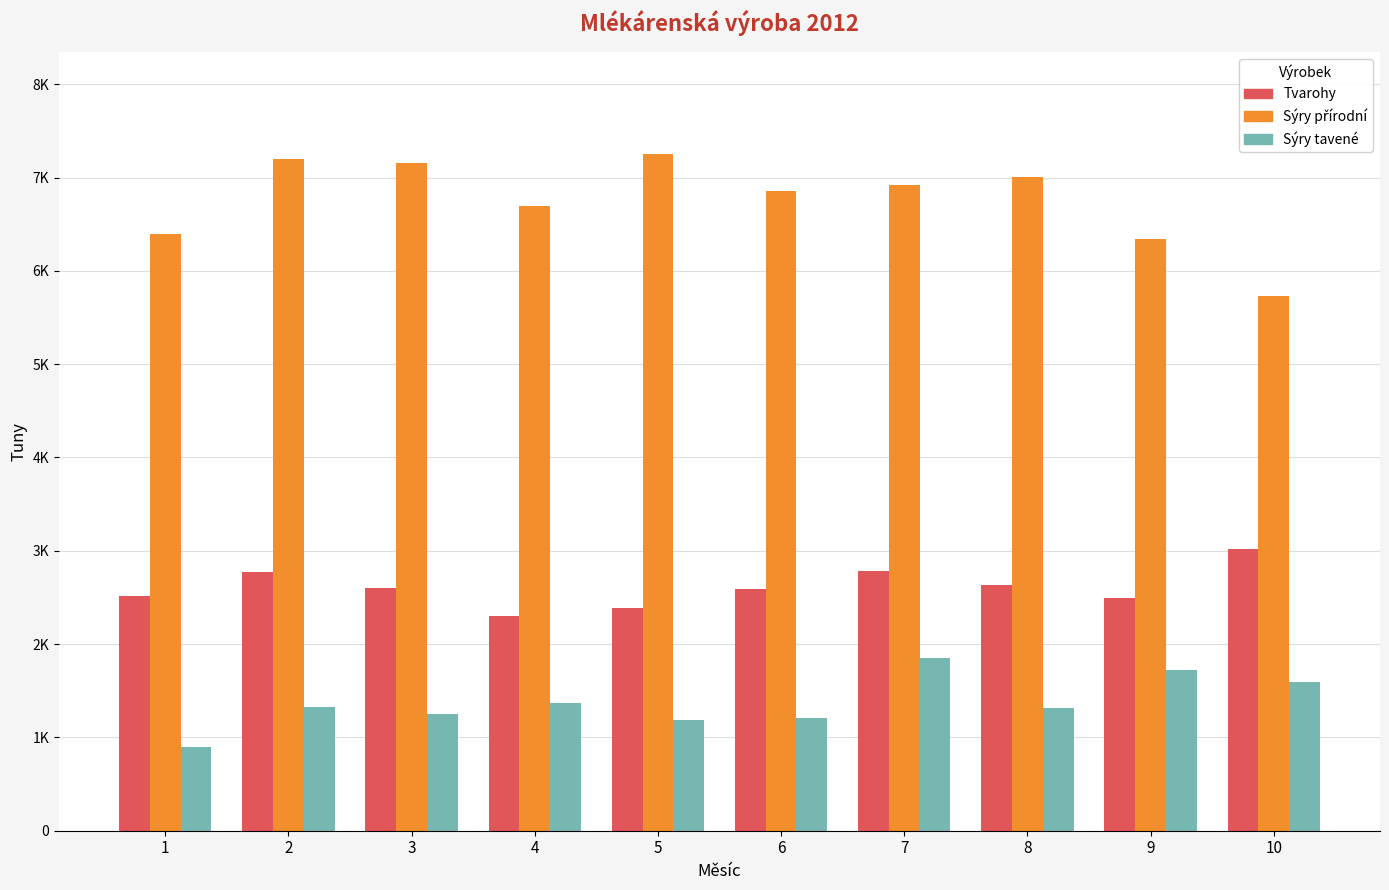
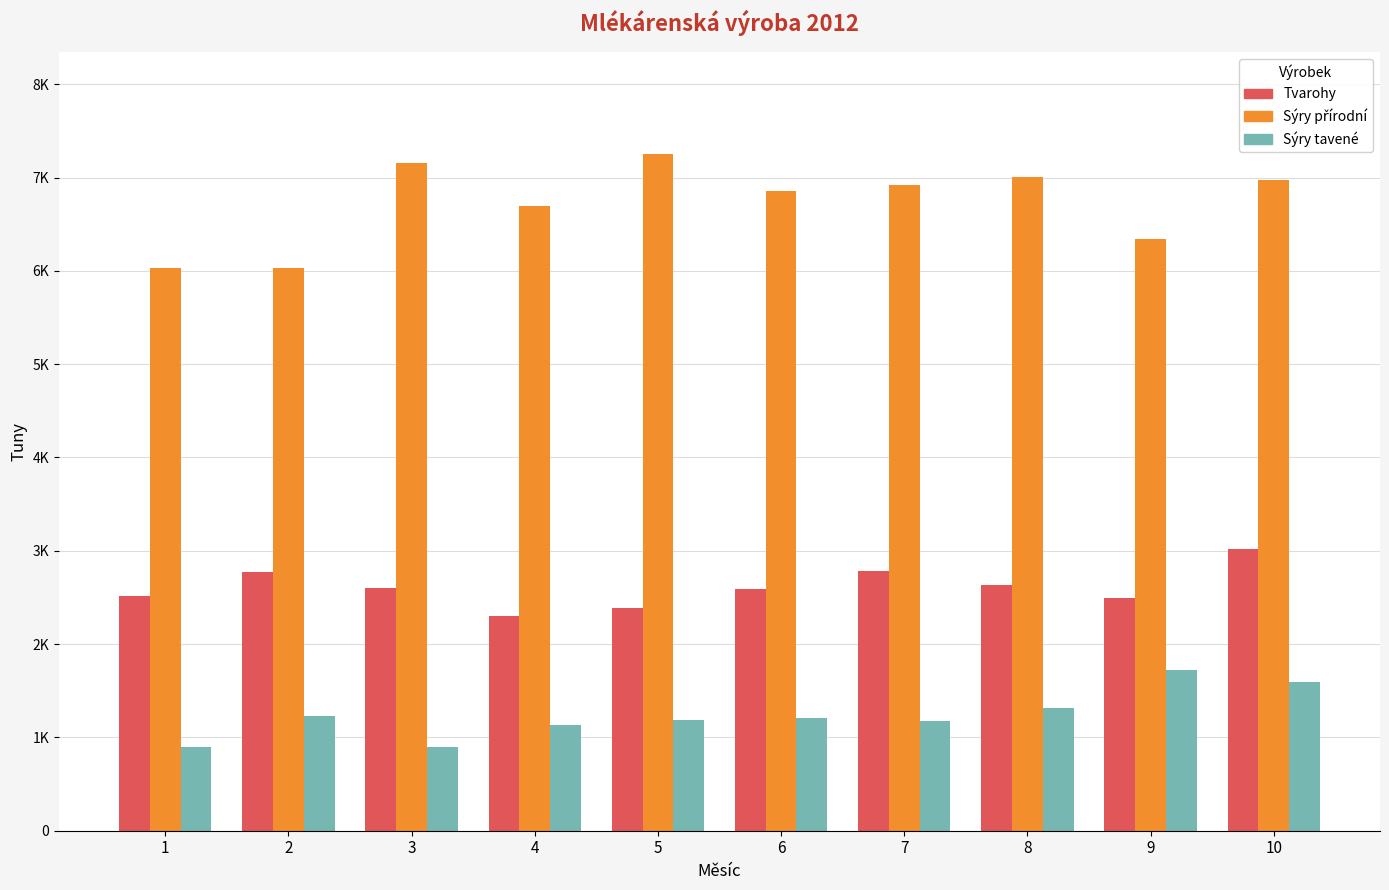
  {
    "Tvarohy": {
      "1": 2500,
      "2": 2800,
      "3": 2600,
      "4": 2300,
      "5": 2400,
      "6": 2600,
      "7": 2800,
      "8": 2600,
      "9": 2500,
      "10": 3000
    },
    "Sýry přírodní": {
-     "1": 6400,
-     "2": 7200,
+     "1": 6000,
+     "2": 6000,
      "3": 7200,
      "4": 6700,
      "5": 7300,
      "6": 6900,
      "7": 6900,
      "8": 7000,
      "9": 6300,
-     "10": 5700
+     "10": 7000
    },
    "Sýry tavené": {
      "1": 900,
-     "2": 1300,
-     "3": 1300,
-     "4": 1400,
+     "2": 1200,
+     "3": 900,
+     "4": 1100,
      "5": 1200,
      "6": 1200,
-     "7": 1900,
+     "7": 1200,
      "8": 1300,
      "9": 1700,
      "10": 1600
    }
  }
